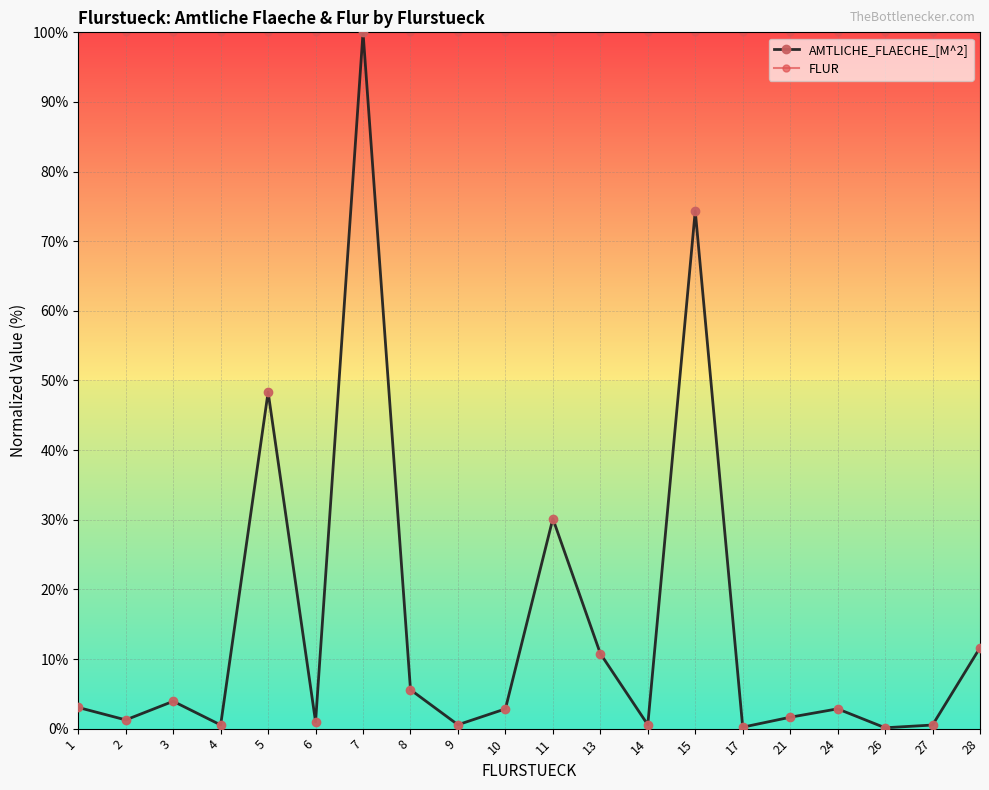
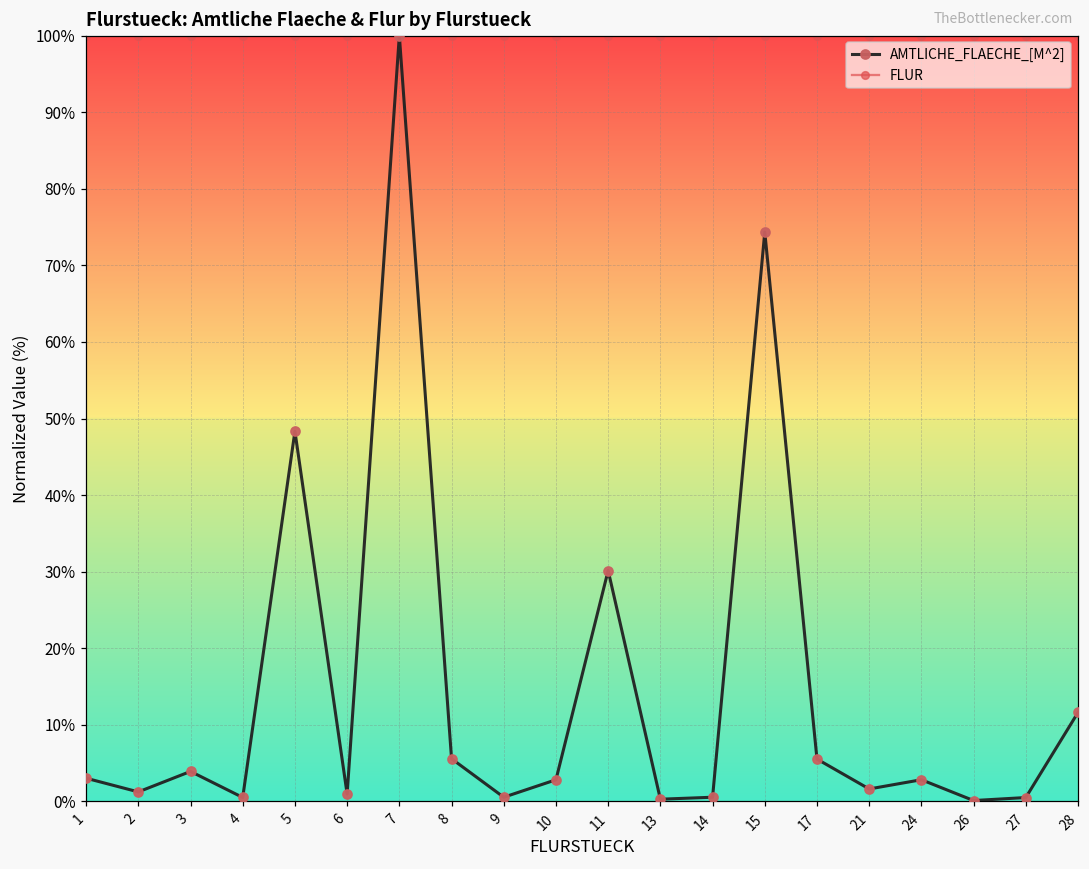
  {
    "AMTLICHE_FLAECHE_[M^2]": {
      "1": "3%",
      "2": "1%",
      "3": "4%",
      "4": "1%",
      "5": "48%",
      "6": "1%",
      "8": "6%",
      "9": "1%",
      "10": "3%",
      "11": "30%",
-     "13": "11%",
+     "13": "0%",
      "14": "1%",
      "15": "74%",
-     "17": "0%",
+     "17": "6%",
      "21": "2%",
      "24": "3%",
      "26": "0%",
      "27": "1%",
      "28": "12%"
    },
    "FLUR": {
      "1": "100%",
      "2": "100%",
      "3": "100%",
      "4": "100%",
      "5": "100%",
      "6": "100%",
      "8": "100%",
      "9": "100%",
      "10": "100%",
      "11": "100%",
      "13": "100%",
      "14": "100%",
      "15": "100%",
      "17": "100%",
      "21": "100%",
      "24": "100%",
      "26": "100%",
      "27": "100%",
      "28": "100%"
    }
  }
